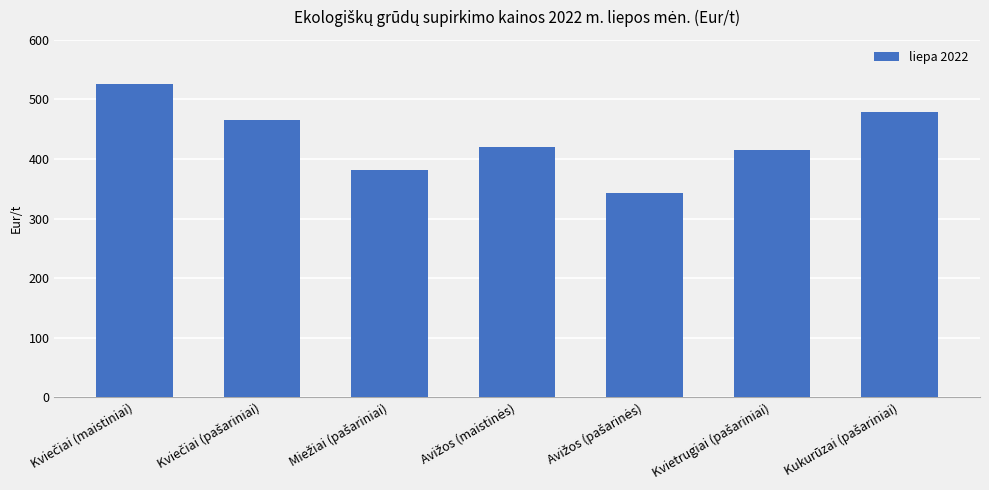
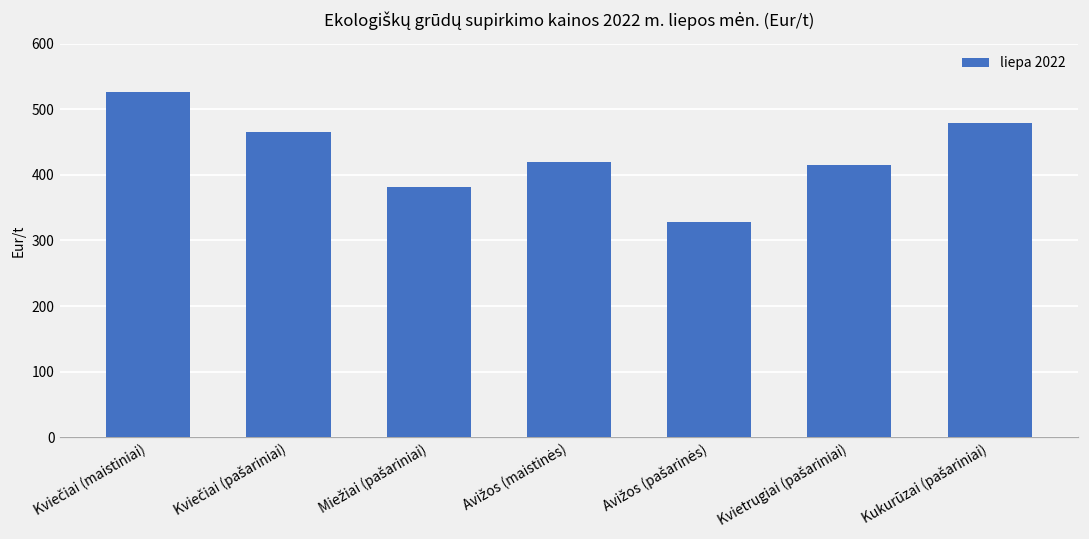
  {
    "Kviečiai (maistiniai)": 530,
    "Kviečiai (pašariniai)": 470,
    "Miežiai (pašariniai)": 380,
    "Avižos (maistinės)": 420,
-   "Avižos (pašarinės)": 340,
+   "Avižos (pašarinės)": 330,
    "Kvietrugiai (pašariniai)": 420,
    "Kukurūzai (pašariniai)": 480
  }
